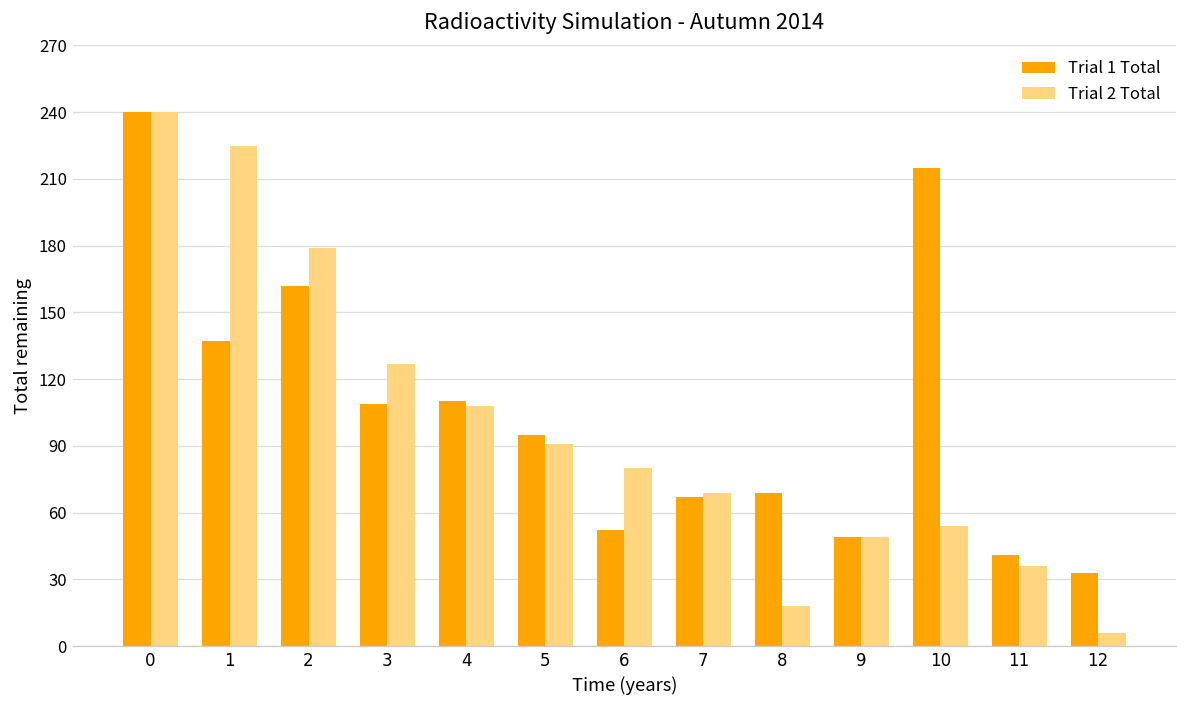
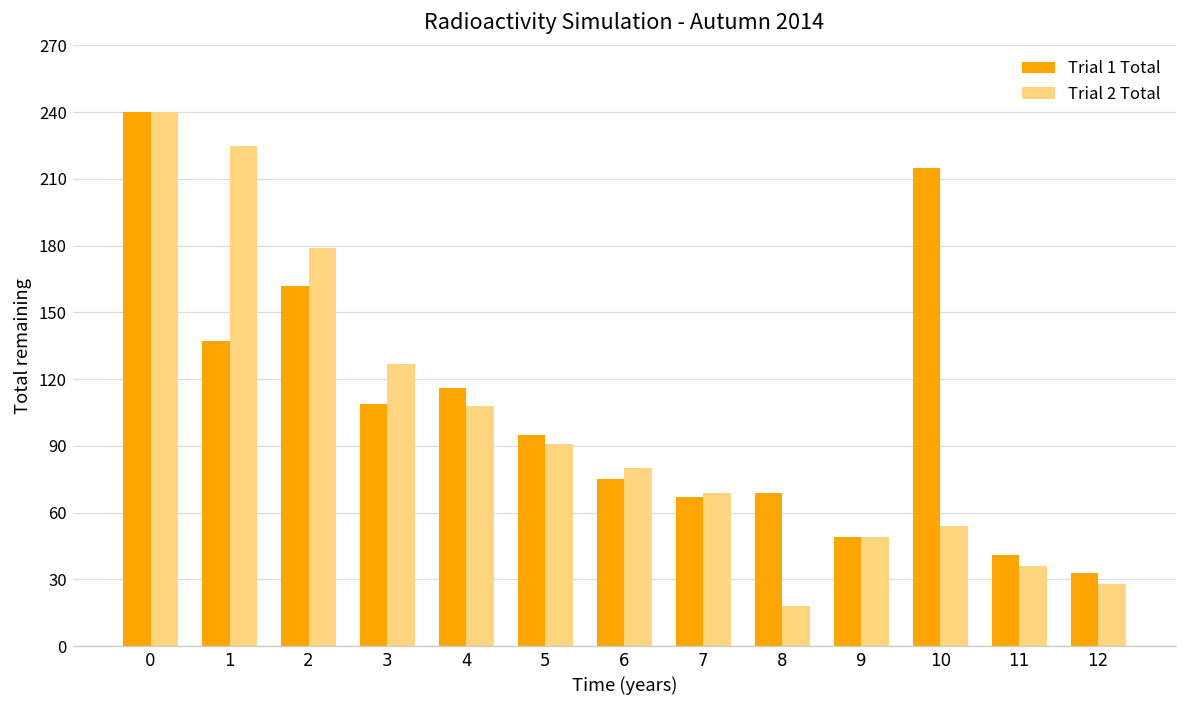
  {
    "Trial 1 Total": {
      "0": 240,
      "1": 137,
      "2": 162,
      "3": 109,
-     "4": 110,
+     "4": 116,
      "5": 95,
-     "6": 52,
+     "6": 75,
      "7": 67,
      "8": 69,
      "9": 49,
      "10": 215,
      "11": 41,
      "12": 33
    },
    "Trial 2 Total": {
      "0": 240,
      "1": 225,
      "2": 179,
      "3": 127,
      "4": 108,
      "5": 91,
      "6": 80,
      "7": 69,
      "8": 18,
      "9": 49,
      "10": 54,
      "11": 36,
-     "12": 6
+     "12": 28
    }
  }
